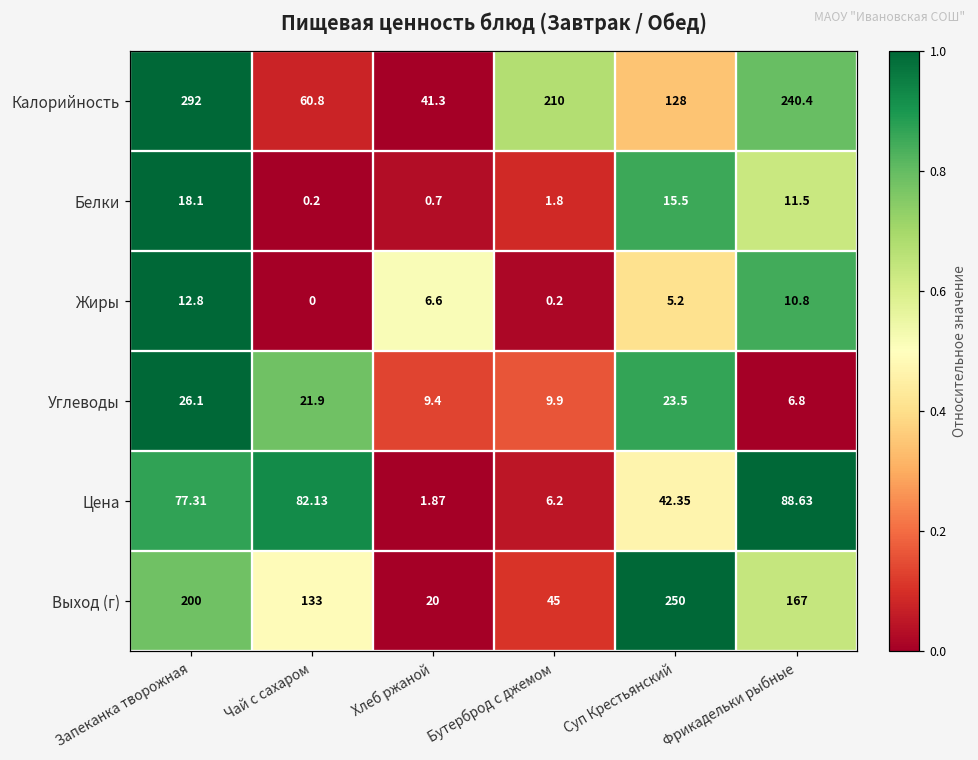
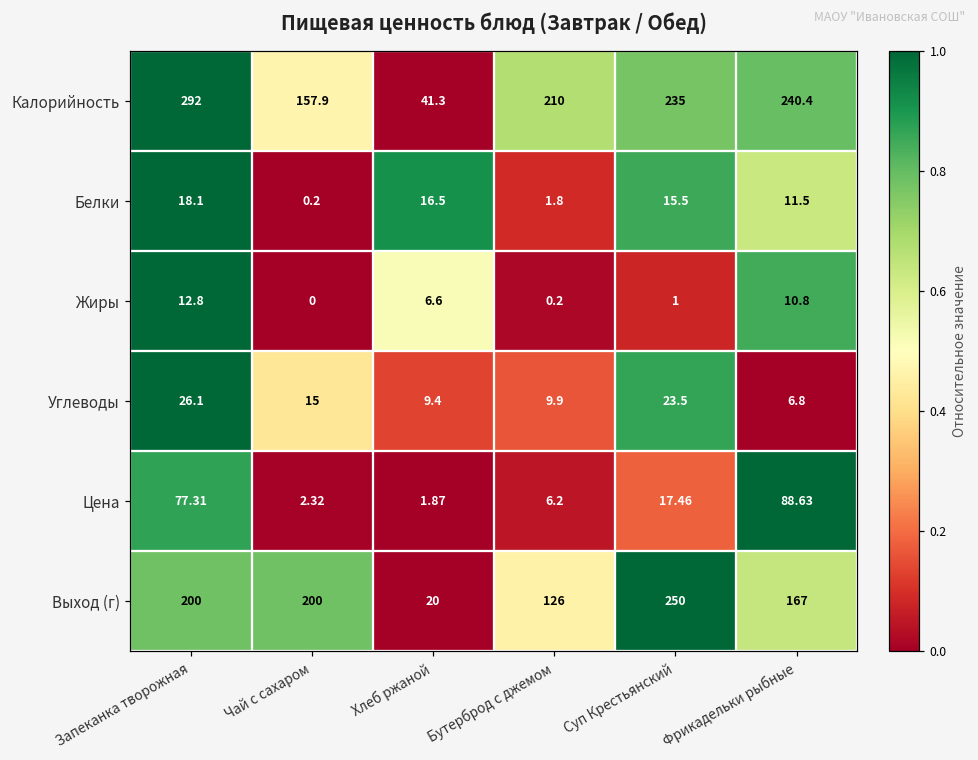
  {
    "Калорийность": {
      "Запеканка творожная": 292,
-     "Чай с сахаром": 60.8,
+     "Чай с сахаром": 157.9,
      "Хлеб ржаной": 41.3,
      "Бутерброд с джемом": 210,
-     "Суп Крестьянский": 128,
+     "Суп Крестьянский": 235,
      "Фрикадельки рыбные": 240.4
    },
    "Белки": {
      "Запеканка творожная": 18.1,
      "Чай с сахаром": 0.2,
-     "Хлеб ржаной": 0.7,
+     "Хлеб ржаной": 16.5,
      "Бутерброд с джемом": 1.8,
      "Суп Крестьянский": 15.5,
      "Фрикадельки рыбные": 11.5
    },
    "Жиры": {
      "Запеканка творожная": 12.8,
      "Чай с сахаром": 0,
      "Хлеб ржаной": 6.6,
      "Бутерброд с джемом": 0.2,
-     "Суп Крестьянский": 5.2,
+     "Суп Крестьянский": 1,
      "Фрикадельки рыбные": 10.8
    },
    "Углеводы": {
      "Запеканка творожная": 26.1,
-     "Чай с сахаром": 21.9,
+     "Чай с сахаром": 15,
      "Хлеб ржаной": 9.4,
      "Бутерброд с джемом": 9.9,
      "Суп Крестьянский": 23.5,
      "Фрикадельки рыбные": 6.8
    },
    "Цена": {
      "Запеканка творожная": 77.31,
-     "Чай с сахаром": 82.13,
+     "Чай с сахаром": 2.32,
      "Хлеб ржаной": 1.87,
      "Бутерброд с джемом": 6.2,
-     "Суп Крестьянский": 42.35,
+     "Суп Крестьянский": 17.46,
      "Фрикадельки рыбные": 88.63
    },
    "Выход (г)": {
      "Запеканка творожная": 200,
-     "Чай с сахаром": 133,
+     "Чай с сахаром": 200,
      "Хлеб ржаной": 20,
-     "Бутерброд с джемом": 45,
+     "Бутерброд с джемом": 126,
      "Суп Крестьянский": 250,
      "Фрикадельки рыбные": 167
    }
  }
